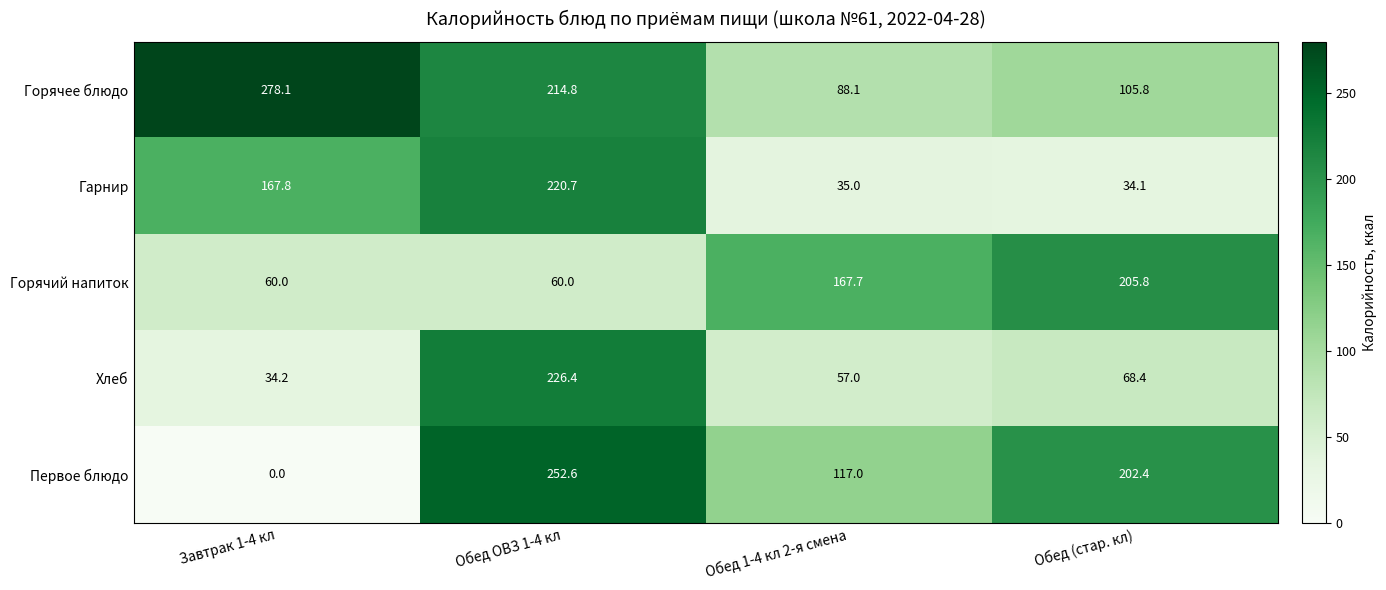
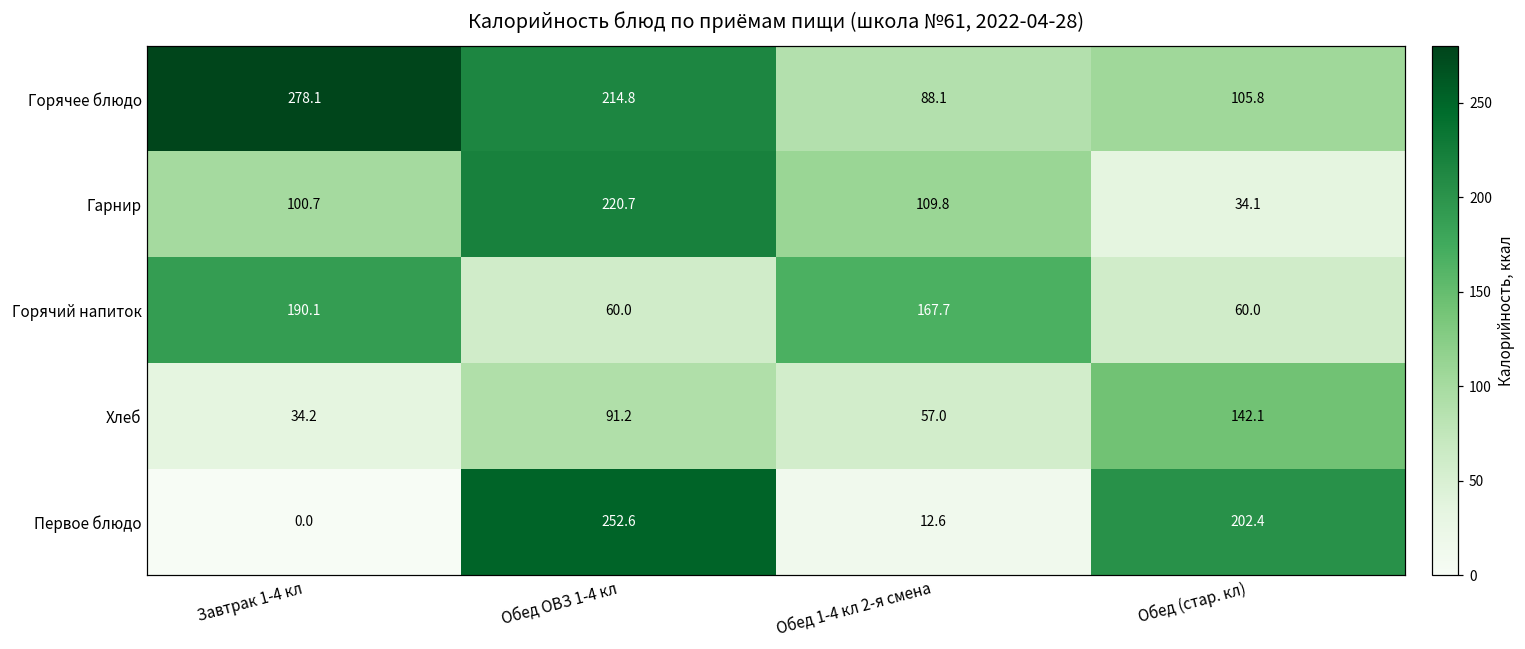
  {
    "Горячее блюдо": {
      "Завтрак 1-4 кл": 278.1,
      "Обед ОВЗ 1-4 кл": 214.8,
      "Обед 1-4 кл 2-я смена": 88.1,
      "Обед (стар. кл)": 105.8
    },
    "Гарнир": {
-     "Завтрак 1-4 кл": 167.8,
+     "Завтрак 1-4 кл": 100.7,
      "Обед ОВЗ 1-4 кл": 220.7,
-     "Обед 1-4 кл 2-я смена": 35.0,
+     "Обед 1-4 кл 2-я смена": 109.8,
      "Обед (стар. кл)": 34.1
    },
    "Горячий напиток": {
-     "Завтрак 1-4 кл": 60.0,
+     "Завтрак 1-4 кл": 190.1,
      "Обед ОВЗ 1-4 кл": 60.0,
      "Обед 1-4 кл 2-я смена": 167.7,
-     "Обед (стар. кл)": 205.8
+     "Обед (стар. кл)": 60.0
    },
    "Хлеб": {
      "Завтрак 1-4 кл": 34.2,
-     "Обед ОВЗ 1-4 кл": 226.4,
+     "Обед ОВЗ 1-4 кл": 91.2,
      "Обед 1-4 кл 2-я смена": 57.0,
-     "Обед (стар. кл)": 68.4
+     "Обед (стар. кл)": 142.1
    },
    "Первое блюдо": {
      "Завтрак 1-4 кл": 0.0,
      "Обед ОВЗ 1-4 кл": 252.6,
-     "Обед 1-4 кл 2-я смена": 117.0,
+     "Обед 1-4 кл 2-я смена": 12.6,
      "Обед (стар. кл)": 202.4
    }
  }
